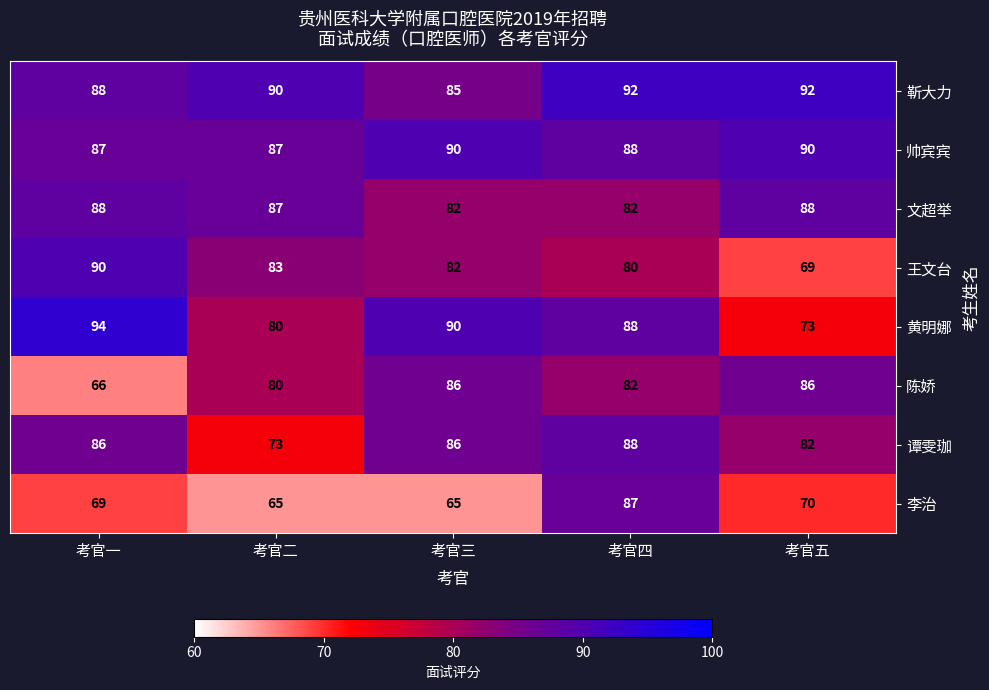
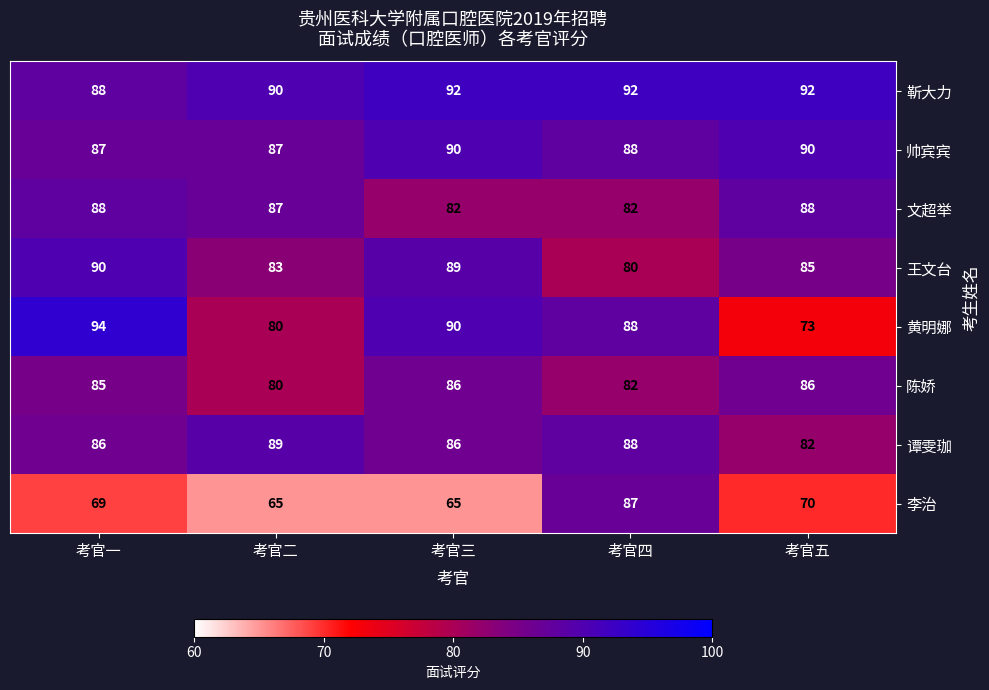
  {
    "靳大力": {
      "考官一": 88,
      "考官二": 90,
-     "考官三": 85,
+     "考官三": 92,
      "考官四": 92,
      "考官五": 92
    },
    "帅宾宾": {
      "考官一": 87,
      "考官二": 87,
      "考官三": 90,
      "考官四": 88,
      "考官五": 90
    },
    "文超举": {
      "考官一": 88,
      "考官二": 87,
      "考官三": 82,
      "考官四": 82,
      "考官五": 88
    },
    "王文台": {
      "考官一": 90,
      "考官二": 83,
-     "考官三": 82,
+     "考官三": 89,
      "考官四": 80,
-     "考官五": 69
+     "考官五": 85
    },
    "黄明娜": {
      "考官一": 94,
      "考官二": 80,
      "考官三": 90,
      "考官四": 88,
      "考官五": 73
    },
    "陈娇": {
-     "考官一": 66,
+     "考官一": 85,
      "考官二": 80,
      "考官三": 86,
      "考官四": 82,
      "考官五": 86
    },
    "谭雯珈": {
      "考官一": 86,
-     "考官二": 73,
+     "考官二": 89,
      "考官三": 86,
      "考官四": 88,
      "考官五": 82
    },
    "李治": {
      "考官一": 69,
      "考官二": 65,
      "考官三": 65,
      "考官四": 87,
      "考官五": 70
    }
  }
